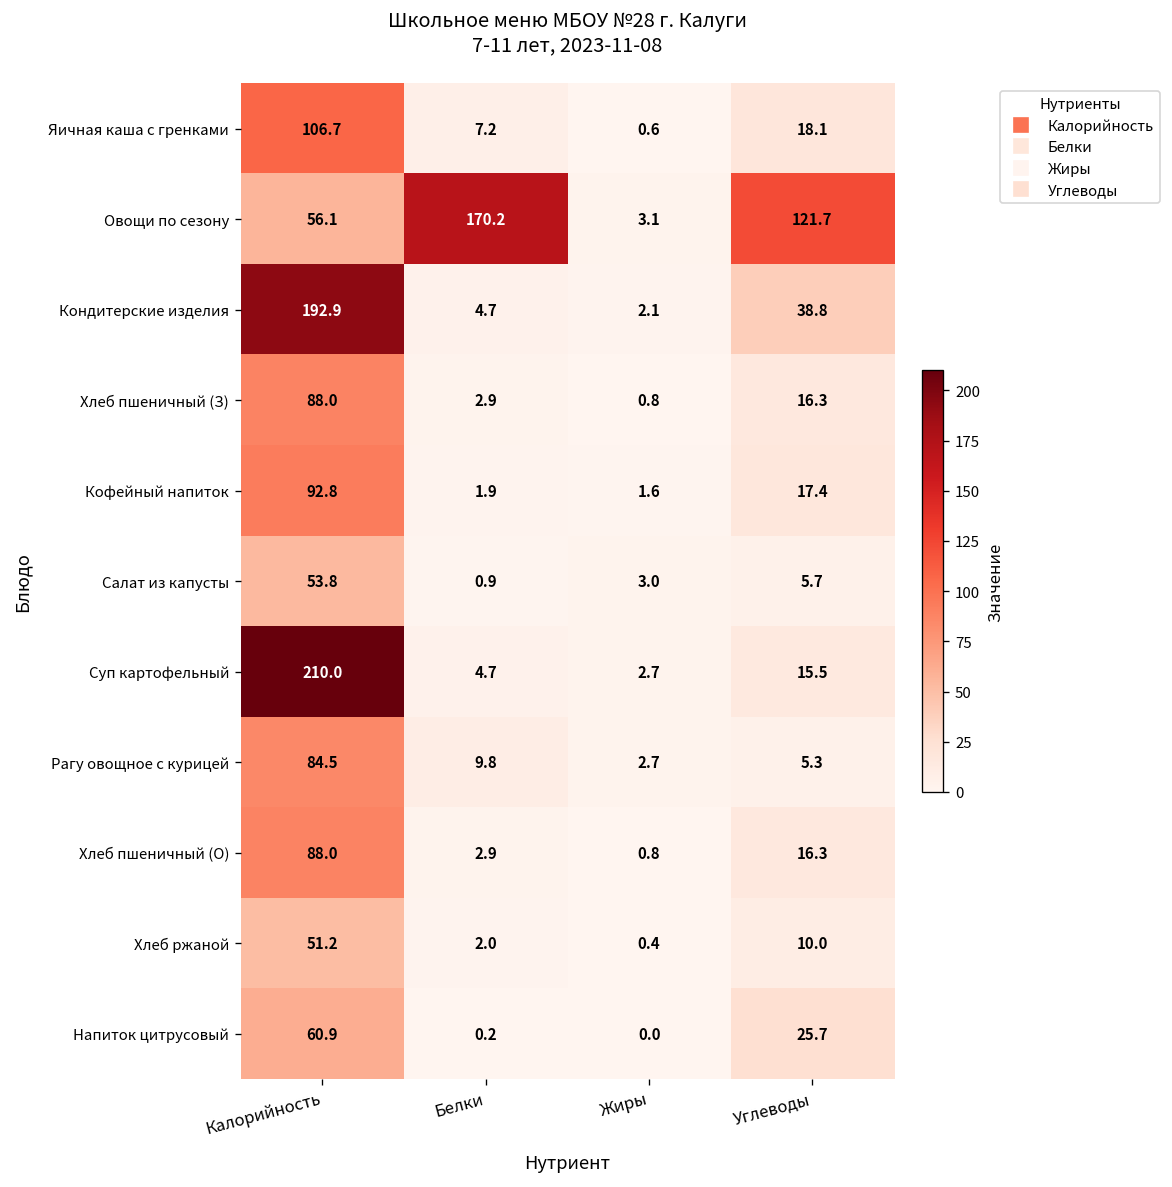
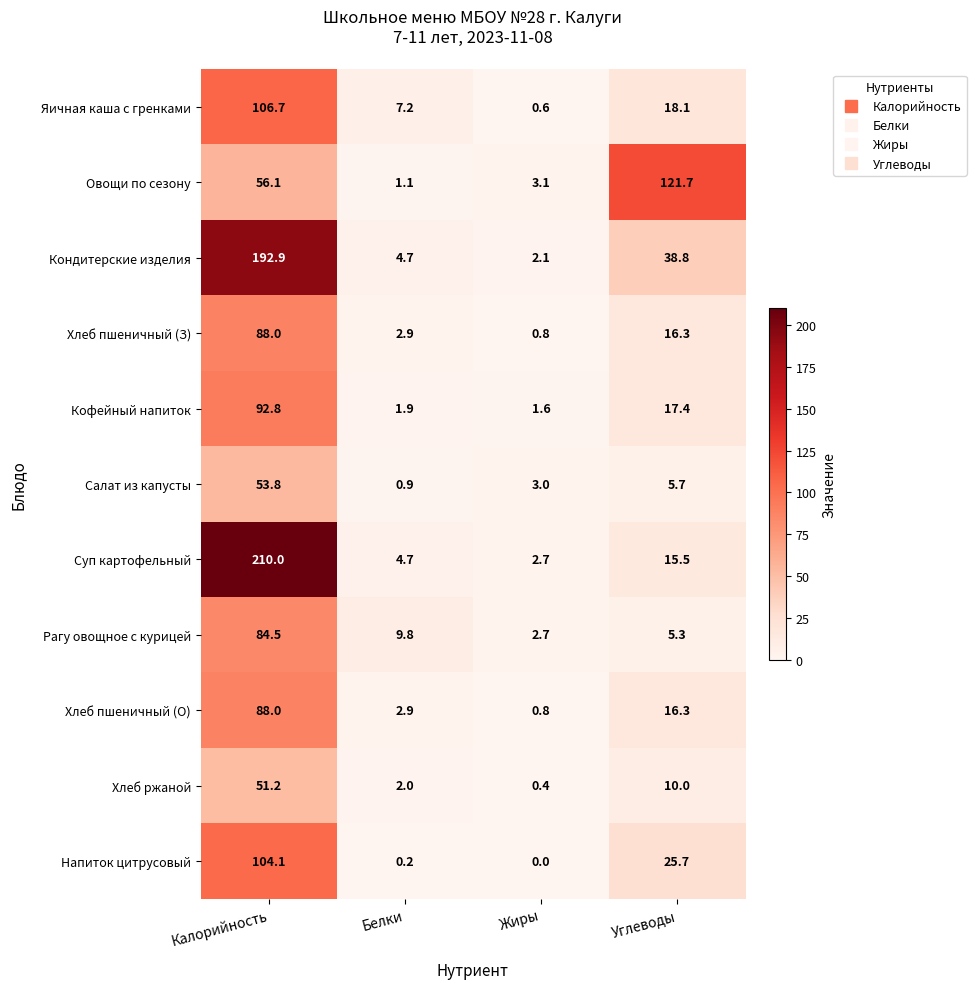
  {
    "Яичная каша с гренками": {
      "Калорийность": 106.7,
      "Белки": 7.2,
      "Жиры": 0.6,
      "Углеводы": 18.1
    },
    "Овощи по сезону": {
      "Калорийность": 56.1,
-     "Белки": 170.2,
+     "Белки": 1.1,
      "Жиры": 3.1,
      "Углеводы": 121.7
    },
    "Кондитерские изделия": {
      "Калорийность": 192.9,
      "Белки": 4.7,
      "Жиры": 2.1,
      "Углеводы": 38.8
    },
    "Хлеб пшеничный (З)": {
      "Калорийность": 88.0,
      "Белки": 2.9,
      "Жиры": 0.8,
      "Углеводы": 16.3
    },
    "Кофейный напиток": {
      "Калорийность": 92.8,
      "Белки": 1.9,
      "Жиры": 1.6,
      "Углеводы": 17.4
    },
    "Салат из капусты": {
      "Калорийность": 53.8,
      "Белки": 0.9,
      "Жиры": 3.0,
      "Углеводы": 5.7
    },
    "Суп картофельный": {
      "Калорийность": 210.0,
      "Белки": 4.7,
      "Жиры": 2.7,
      "Углеводы": 15.5
    },
    "Рагу овощное с курицей": {
      "Калорийность": 84.5,
      "Белки": 9.8,
      "Жиры": 2.7,
      "Углеводы": 5.3
    },
    "Хлеб пшеничный (О)": {
      "Калорийность": 88.0,
      "Белки": 2.9,
      "Жиры": 0.8,
      "Углеводы": 16.3
    },
    "Хлеб ржаной": {
      "Калорийность": 51.2,
      "Белки": 2.0,
      "Жиры": 0.4,
      "Углеводы": 10.0
    },
    "Напиток цитрусовый": {
-     "Калорийность": 60.9,
+     "Калорийность": 104.1,
      "Белки": 0.2,
      "Жиры": 0.0,
      "Углеводы": 25.7
    }
  }
